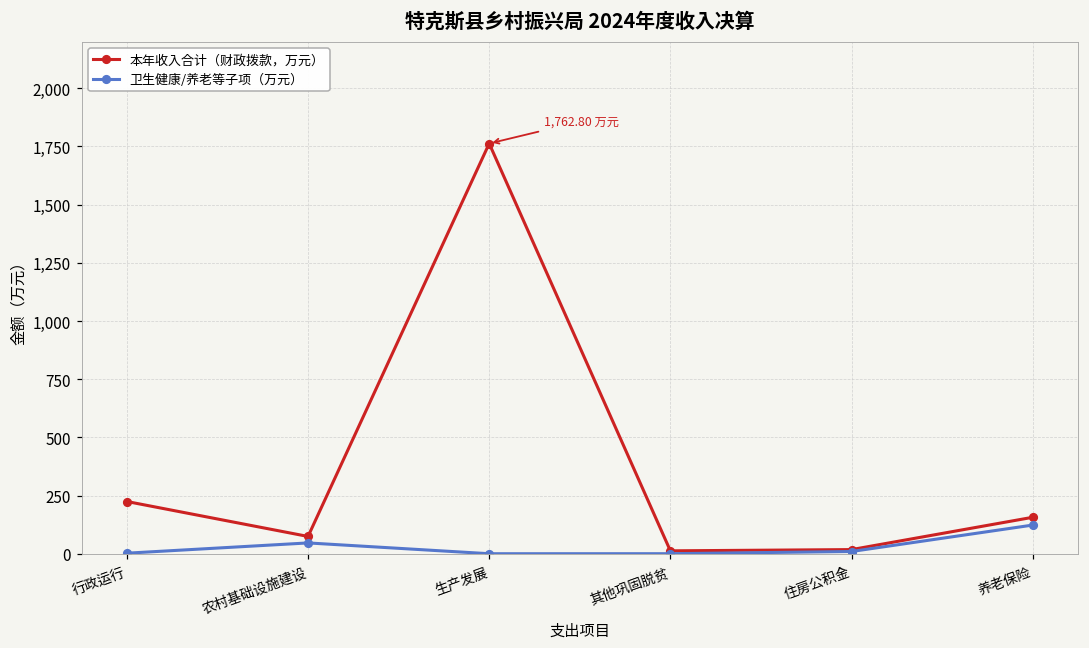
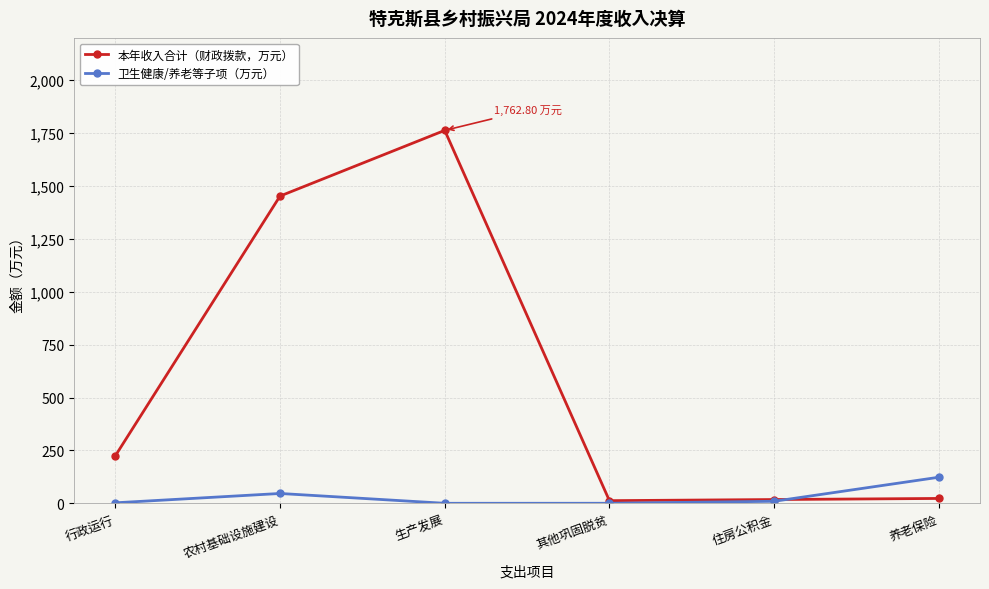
  {
    "本年收入合计（财政拨款，万元）": {
      "行政运行": "220",
-     "农村基础设施建设": "70",
+     "农村基础设施建设": "1,450",
      "其他巩固脱贫": "10",
-     "养老保险": "160"
+     "养老保险": "20"
    },
    "卫生健康/养老等子项（万元）": {
      "行政运行": "0",
      "农村基础设施建设": "50",
      "生产发展": "0",
      "其他巩固脱贫": "0",
      "养老保险": "120"
    }
  }
